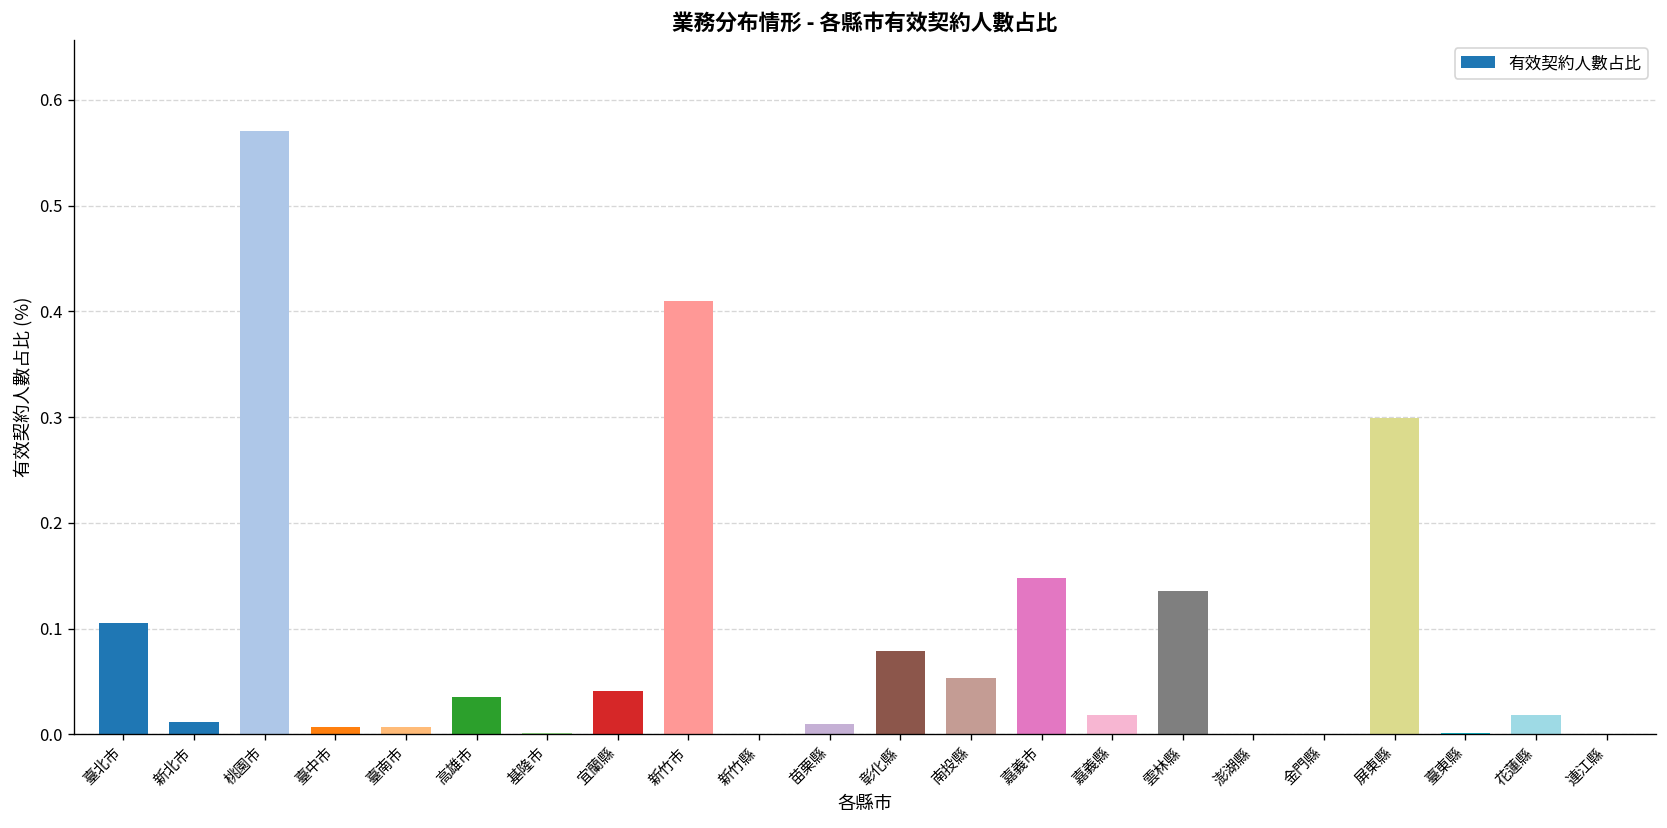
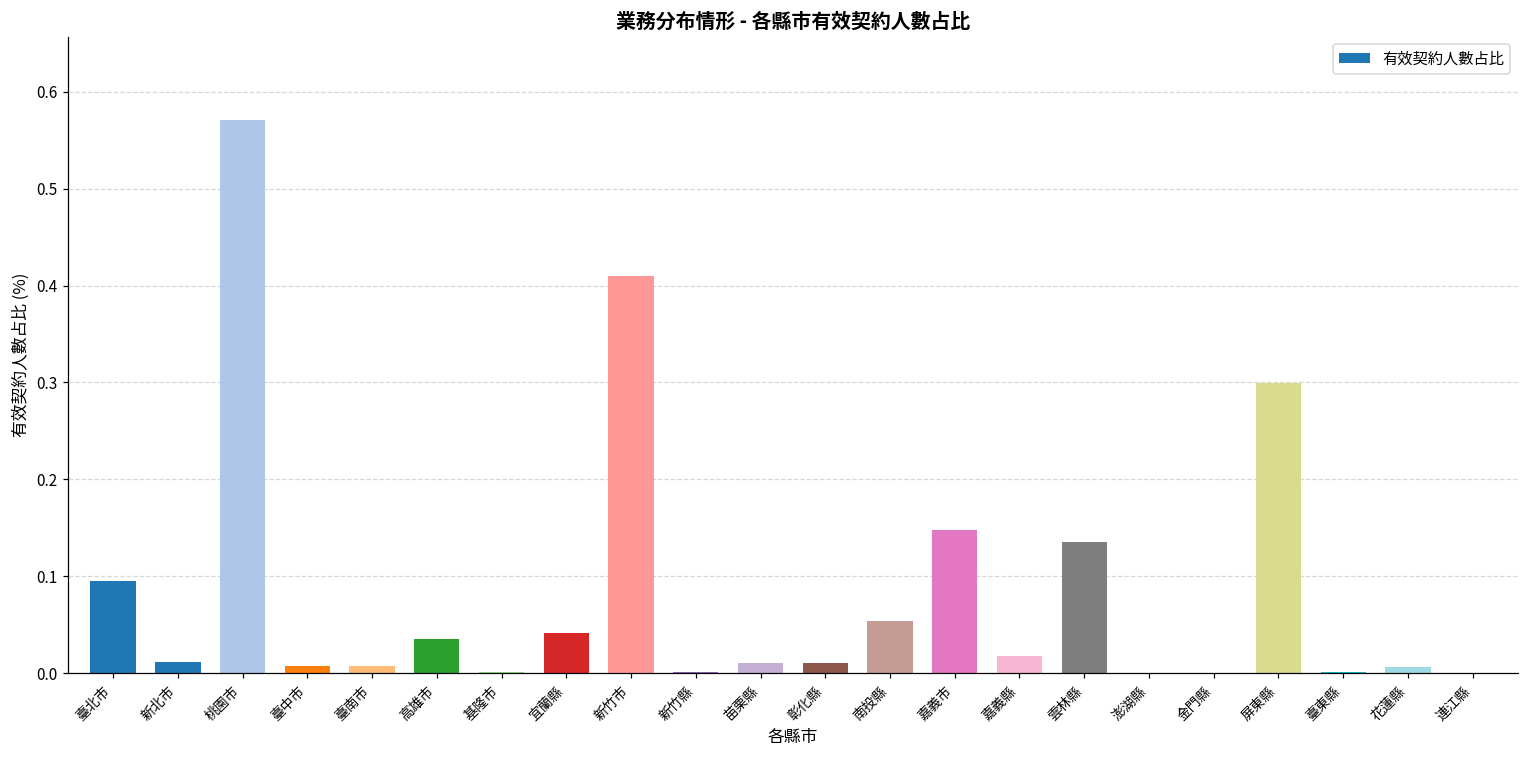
  {
-   "臺北市": 0.11,
+   "臺北市": 0.10,
    "新北市": 0.01,
    "桃園市": 0.57,
    "臺中市": 0.01,
    "臺南市": 0.01,
    "高雄市": 0.04,
    "宜蘭縣": 0.04,
    "新竹市": 0.41,
    "苗栗縣": 0.01,
-   "彰化縣": 0.08,
+   "彰化縣": 0.01,
    "南投縣": 0.05,
    "嘉義市": 0.15,
    "嘉義縣": 0.02,
    "雲林縣": 0.14,
    "屏東縣": 0.30,
-   "花蓮縣": 0.02
+   "花蓮縣": 0.01
  }
